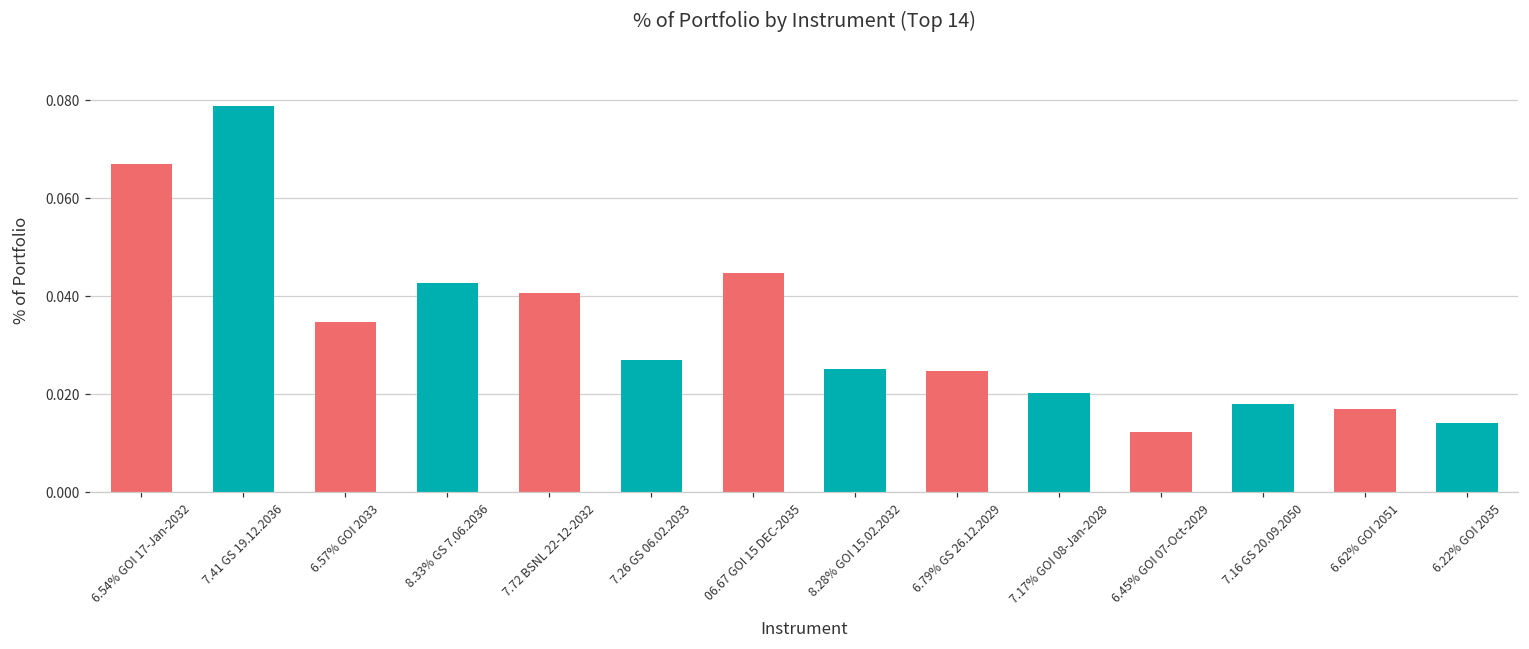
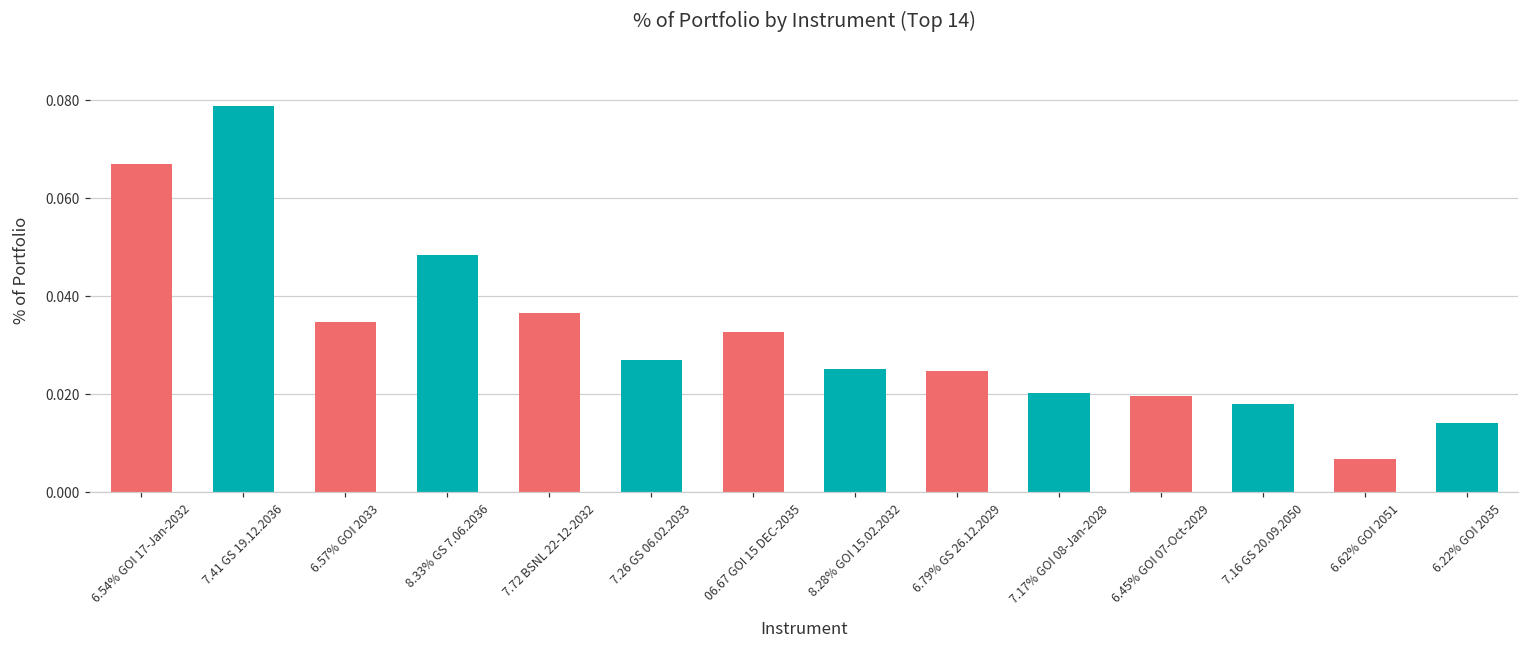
  {
    "6.54% GOI 17-Jan-2032": 0.067,
    "7.41 GS 19.12.2036": 0.079,
    "6.57% GOI 2033": 0.035,
-   "8.33% GS 7.06.2036": 0.043,
-   "7.72 BSNL 22-12-2032": 0.041,
+   "8.33% GS 7.06.2036": 0.048,
+   "7.72 BSNL 22-12-2032": 0.037,
    "7.26 GS 06.02.2033": 0.027,
-   "06.67 GOI 15 DEC-2035": 0.045,
+   "06.67 GOI 15 DEC-2035": 0.033,
    "8.28% GOI 15.02.2032": 0.025,
    "6.79% GS 26.12.2029": 0.025,
    "7.17% GOI 08-Jan-2028": 0.020,
-   "6.45% GOI 07-Oct-2029": 0.012,
+   "6.45% GOI 07-Oct-2029": 0.020,
    "7.16 GS 20.09.2050": 0.018,
-   "6.62% GOI 2051": 0.017,
+   "6.62% GOI 2051": 0.007,
    "6.22% GOI 2035": 0.014
  }
